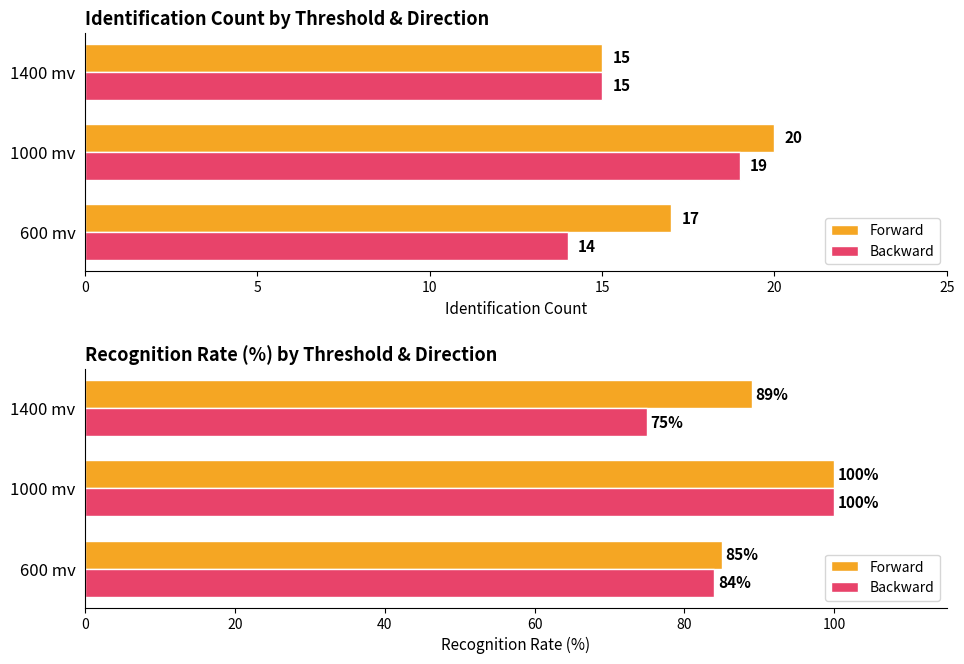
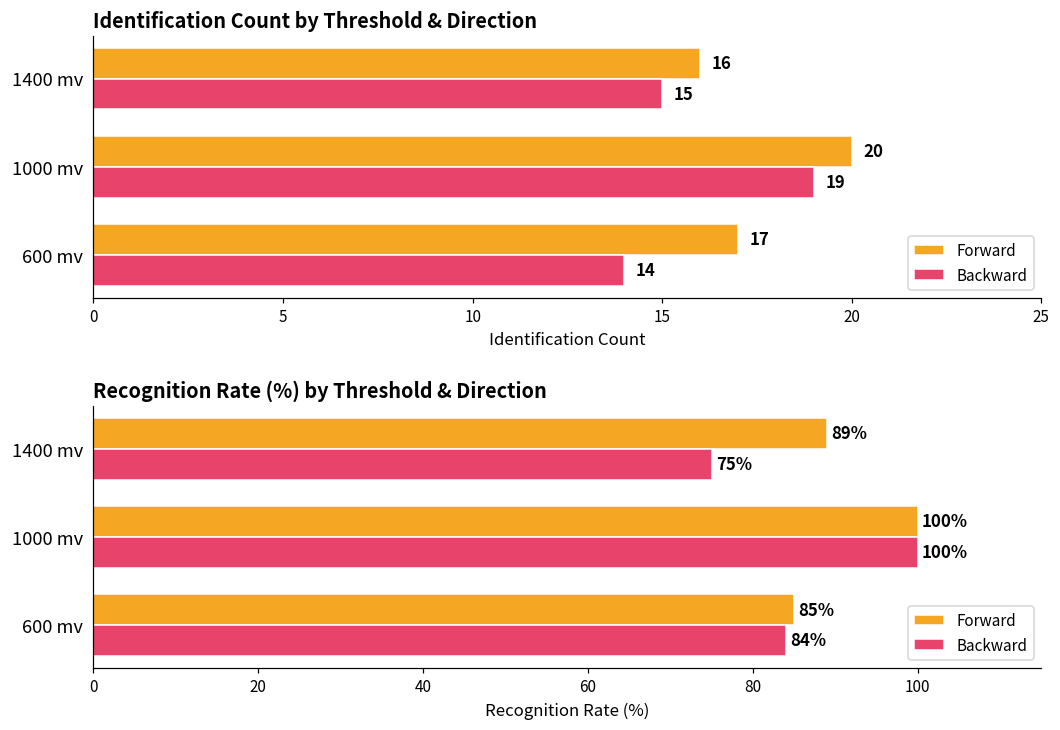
  {
    "Identification Count by Threshold & Direction": {
      "Forward": {
-       "1400 mv": "15",
+       "1400 mv": "16",
        "1000 mv": "20",
        "600 mv": "17"
      },
      "Backward": {
        "1400 mv": "15",
        "1000 mv": "19",
        "600 mv": "14"
      }
    },
    "Recognition Rate (%) by Threshold & Direction": {
      "Forward": {
        "1400 mv": "89%",
        "1000 mv": "100%",
        "600 mv": "85%"
      },
      "Backward": {
        "1400 mv": "75%",
        "1000 mv": "100%",
        "600 mv": "84%"
      }
    }
  }
